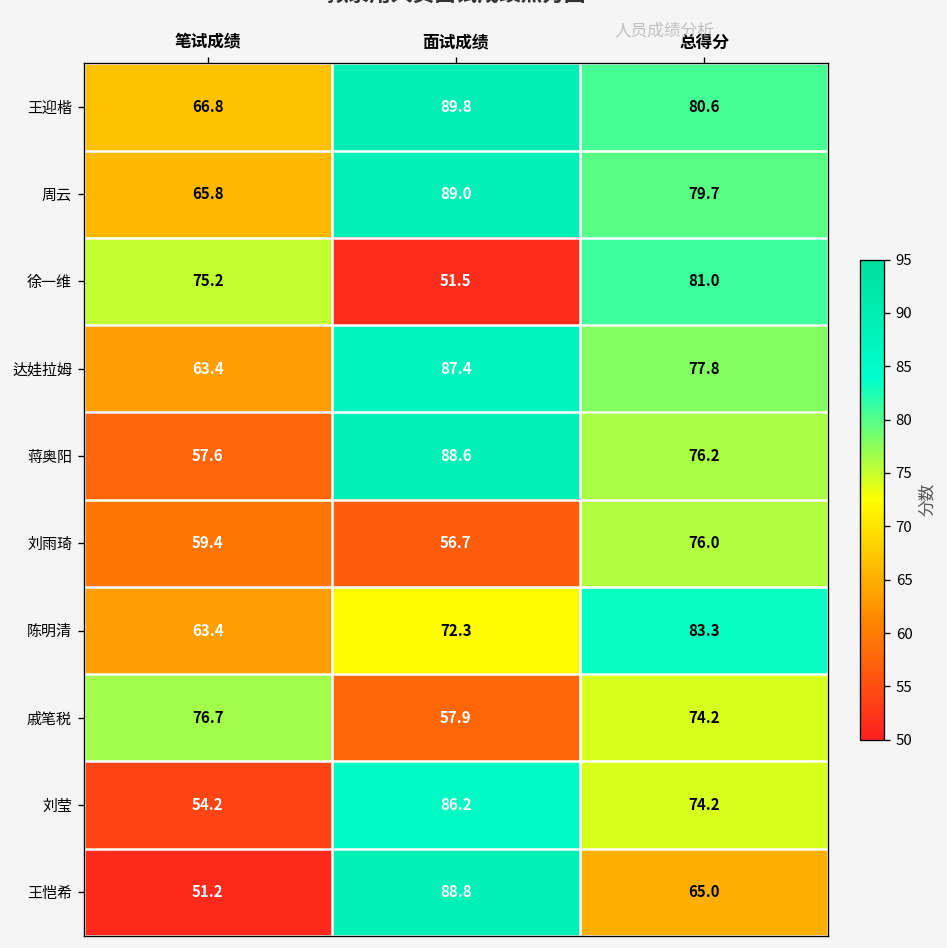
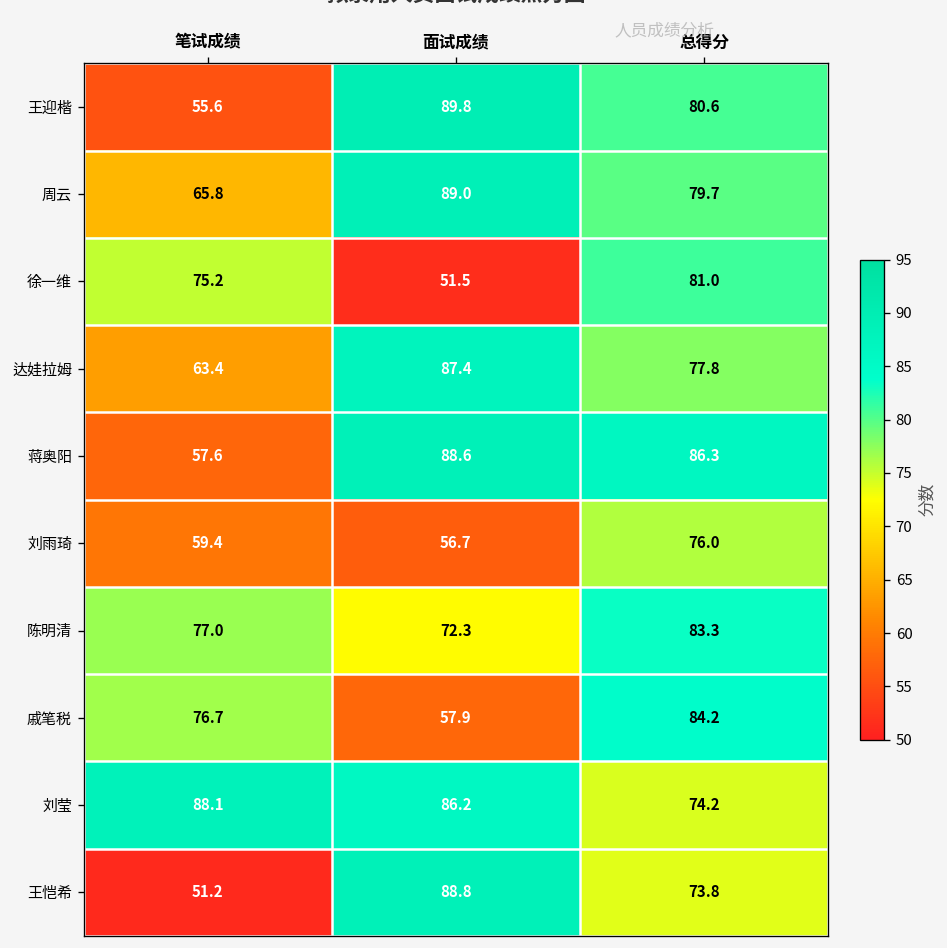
  {
    "王迎楷": {
-     "笔试成绩": 66.8,
+     "笔试成绩": 55.6,
      "面试成绩": 89.8,
      "总得分": 80.6
    },
    "周云": {
      "笔试成绩": 65.8,
      "面试成绩": 89.0,
      "总得分": 79.7
    },
    "徐一维": {
      "笔试成绩": 75.2,
      "面试成绩": 51.5,
      "总得分": 81.0
    },
    "达娃拉姆": {
      "笔试成绩": 63.4,
      "面试成绩": 87.4,
      "总得分": 77.8
    },
    "蒋奥阳": {
      "笔试成绩": 57.6,
      "面试成绩": 88.6,
-     "总得分": 76.2
+     "总得分": 86.3
    },
    "刘雨琦": {
      "笔试成绩": 59.4,
      "面试成绩": 56.7,
      "总得分": 76.0
    },
    "陈明清": {
-     "笔试成绩": 63.4,
+     "笔试成绩": 77.0,
      "面试成绩": 72.3,
      "总得分": 83.3
    },
    "戚笔税": {
      "笔试成绩": 76.7,
      "面试成绩": 57.9,
-     "总得分": 74.2
+     "总得分": 84.2
    },
    "刘莹": {
-     "笔试成绩": 54.2,
+     "笔试成绩": 88.1,
      "面试成绩": 86.2,
      "总得分": 74.2
    },
    "王恺希": {
      "笔试成绩": 51.2,
      "面试成绩": 88.8,
-     "总得分": 65.0
+     "总得分": 73.8
    }
  }
